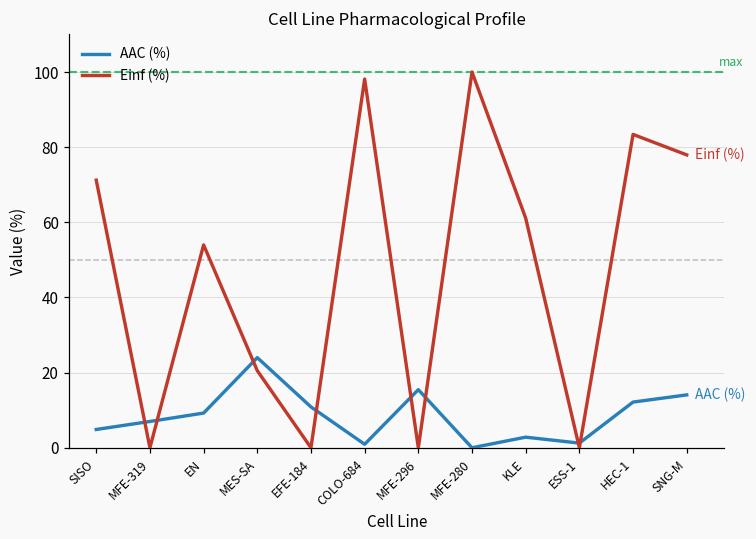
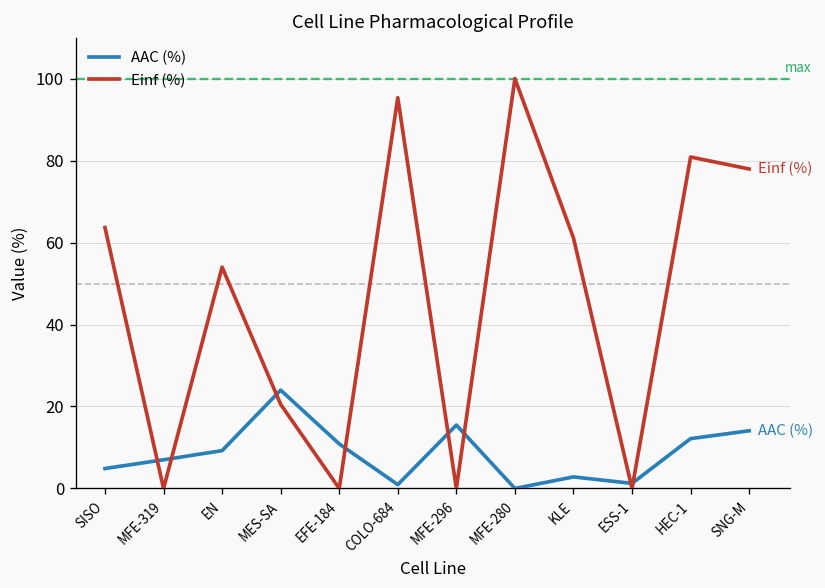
  {
    "AAC (%)": {
      "SISO": 5,
      "MFE-319": 7,
      "EN": 9,
      "MES-SA": 24,
      "EFE-184": 11,
      "COLO-684": 1,
      "MFE-296": 15,
      "MFE-280": 0,
      "KLE": 3,
      "ESS-1": 1,
      "HEC-1": 12,
      "SNG-M": 14
    },
    "Einf (%)": {
-     "SISO": 71,
+     "SISO": 64,
      "MFE-319": 0,
      "EN": 54,
      "MES-SA": 21,
      "EFE-184": 0,
-     "COLO-684": 98,
+     "COLO-684": 95,
      "MFE-296": 0,
      "MFE-280": 100,
      "KLE": 61,
      "ESS-1": 0,
-     "HEC-1": 83,
+     "HEC-1": 81,
      "SNG-M": 78
    }
  }
